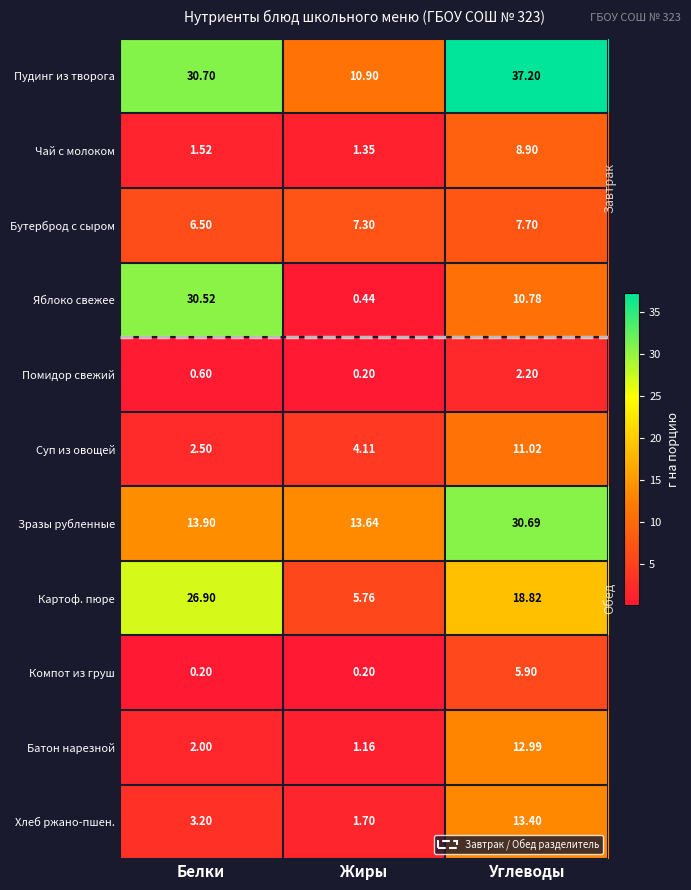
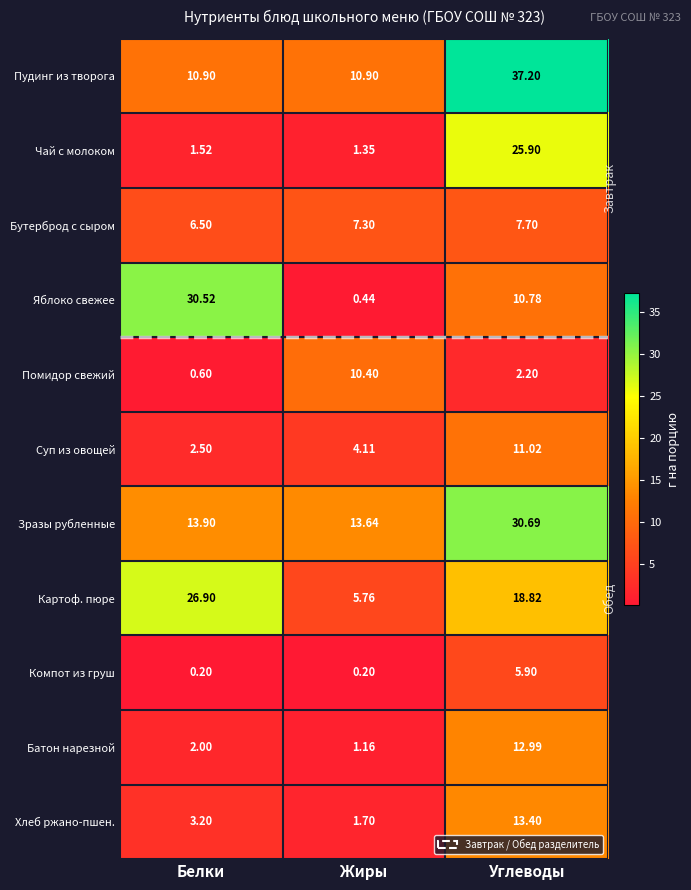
  {
    "Пудинг из творога": {
-     "Белки": 30.70,
+     "Белки": 10.90,
      "Жиры": 10.90,
      "Углеводы": 37.20
    },
    "Чай с молоком": {
      "Белки": 1.52,
      "Жиры": 1.35,
-     "Углеводы": 8.90
+     "Углеводы": 25.90
    },
    "Бутерброд с сыром": {
      "Белки": 6.50,
      "Жиры": 7.30,
      "Углеводы": 7.70
    },
    "Яблоко свежее": {
      "Белки": 30.52,
      "Жиры": 0.44,
      "Углеводы": 10.78
    },
    "Помидор свежий": {
      "Белки": 0.60,
-     "Жиры": 0.20,
+     "Жиры": 10.40,
      "Углеводы": 2.20
    },
    "Суп из овощей": {
      "Белки": 2.50,
      "Жиры": 4.11,
      "Углеводы": 11.02
    },
    "Зразы рубленные": {
      "Белки": 13.90,
      "Жиры": 13.64,
      "Углеводы": 30.69
    },
    "Картоф. пюре": {
      "Белки": 26.90,
      "Жиры": 5.76,
      "Углеводы": 18.82
    },
    "Компот из груш": {
      "Белки": 0.20,
      "Жиры": 0.20,
      "Углеводы": 5.90
    },
    "Батон нарезной": {
      "Белки": 2.00,
      "Жиры": 1.16,
      "Углеводы": 12.99
    },
    "Хлеб ржано-пшен.": {
      "Белки": 3.20,
      "Жиры": 1.70,
      "Углеводы": 13.40
    }
  }
